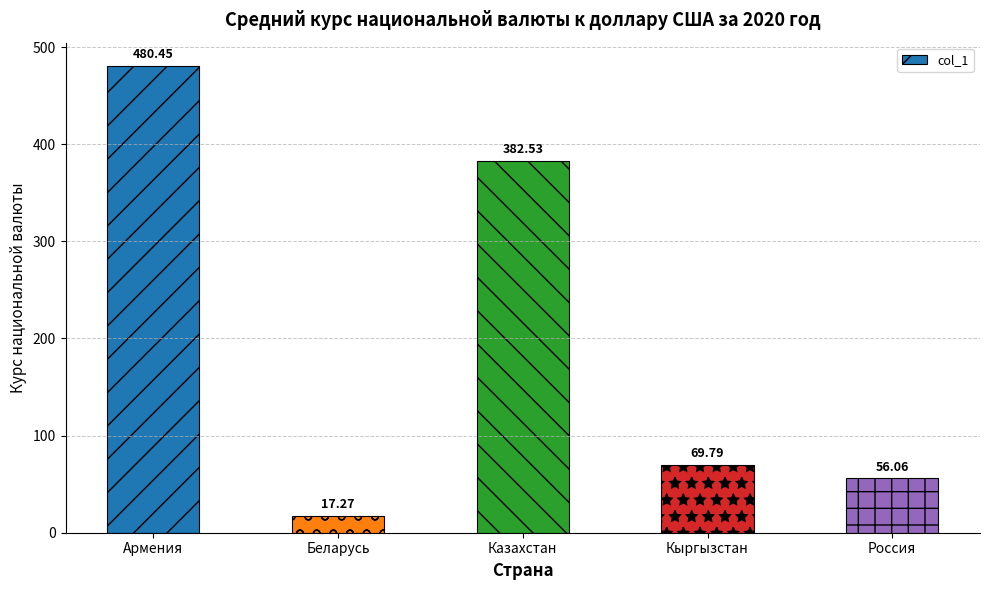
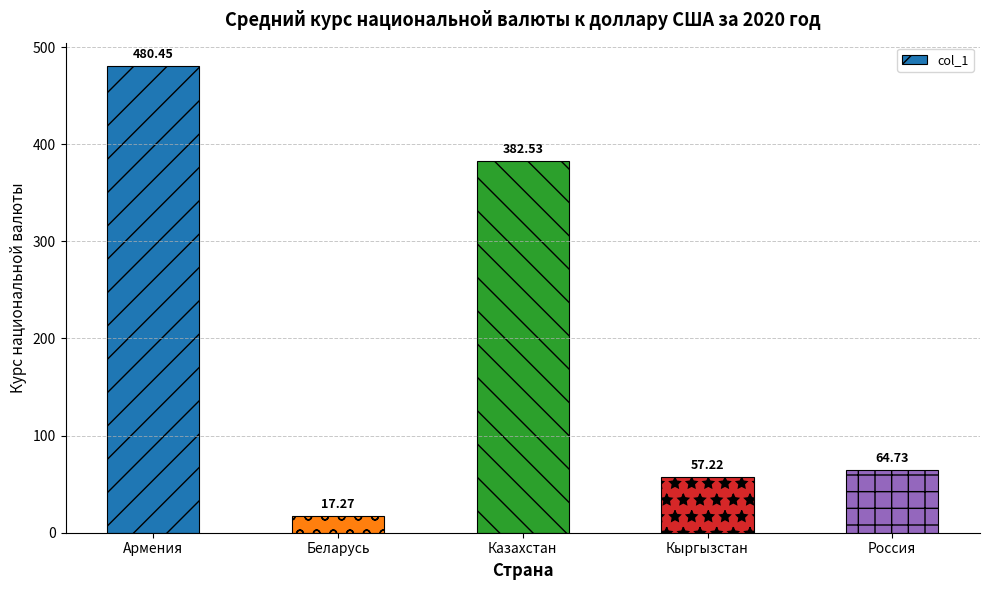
  {
    "Армения": 480.45,
    "Беларусь": 17.27,
    "Казахстан": 382.53,
-   "Кыргызстан": 69.79,
-   "Россия": 56.06
+   "Кыргызстан": 57.22,
+   "Россия": 64.73
  }
